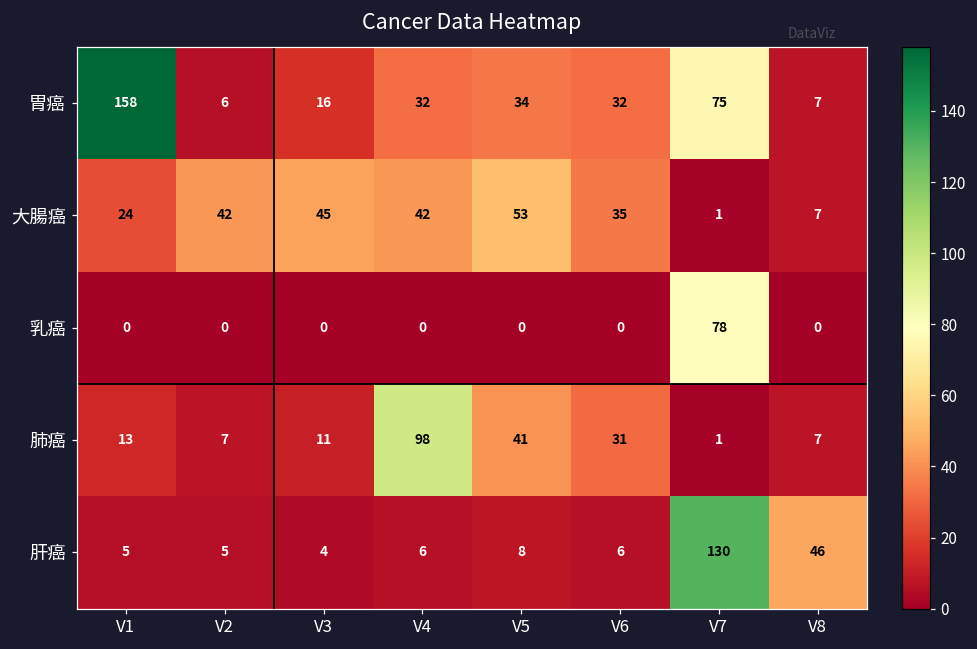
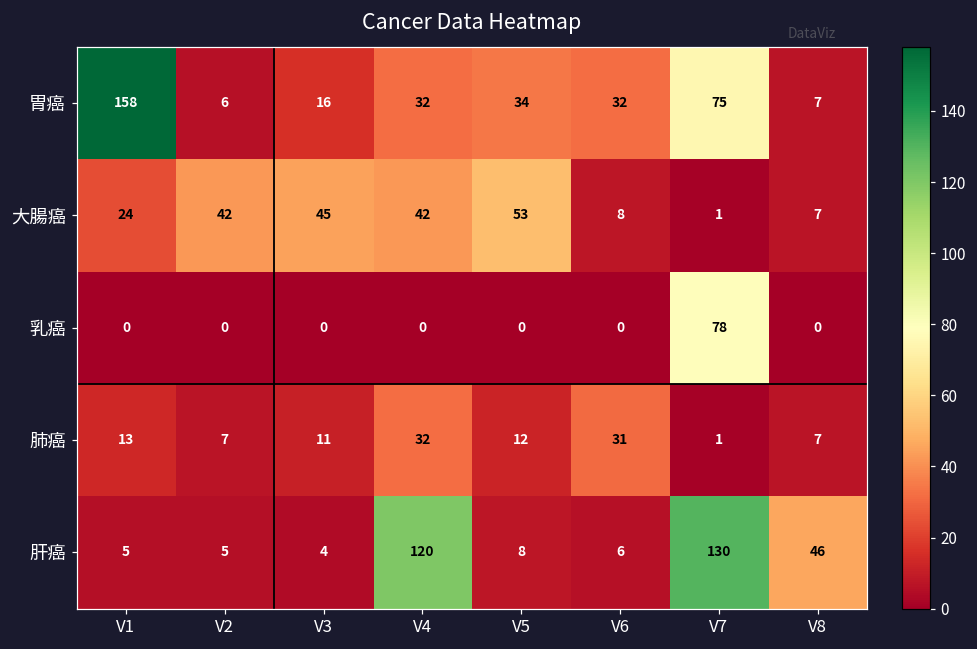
  {
    "胃癌": {
      "V1": 158,
      "V2": 6,
      "V3": 16,
      "V4": 32,
      "V5": 34,
      "V6": 32,
      "V7": 75,
      "V8": 7
    },
    "大腸癌": {
      "V1": 24,
      "V2": 42,
      "V3": 45,
      "V4": 42,
      "V5": 53,
-     "V6": 35,
+     "V6": 8,
      "V7": 1,
      "V8": 7
    },
    "乳癌": {
      "V1": 0,
      "V2": 0,
      "V3": 0,
      "V4": 0,
      "V5": 0,
      "V6": 0,
      "V7": 78,
      "V8": 0
    },
    "肺癌": {
      "V1": 13,
      "V2": 7,
      "V3": 11,
-     "V4": 98,
-     "V5": 41,
+     "V4": 32,
+     "V5": 12,
      "V6": 31,
      "V7": 1,
      "V8": 7
    },
    "肝癌": {
      "V1": 5,
      "V2": 5,
      "V3": 4,
-     "V4": 6,
+     "V4": 120,
      "V5": 8,
      "V6": 6,
      "V7": 130,
      "V8": 46
    }
  }
